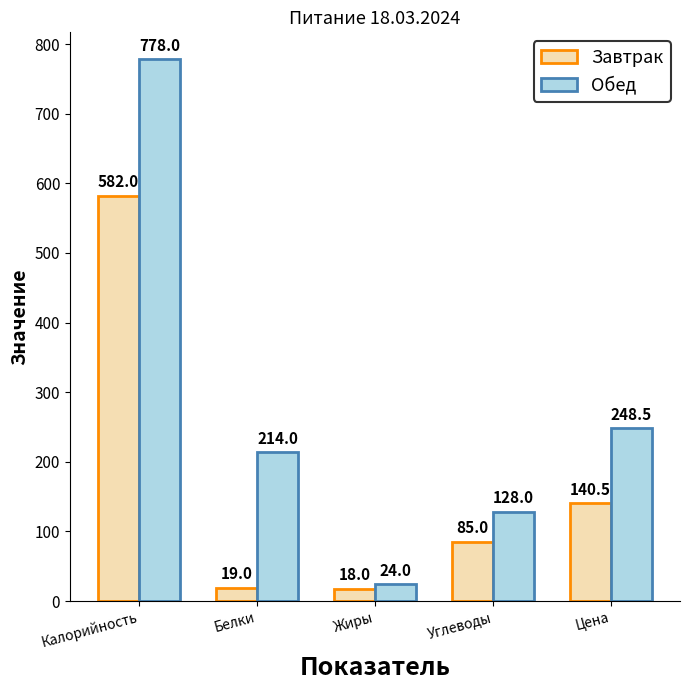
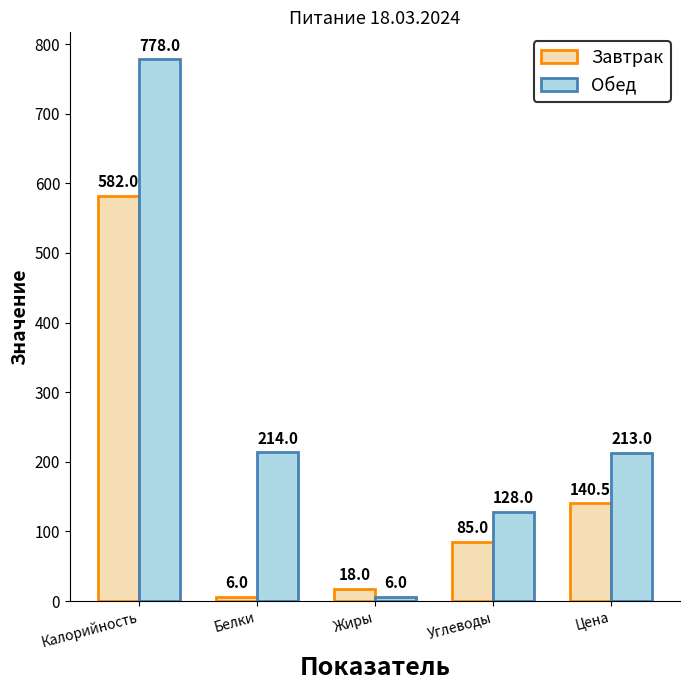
  {
    "Завтрак": {
      "Калорийность": 582.0,
-     "Белки": 19.0,
+     "Белки": 6.0,
      "Жиры": 18.0,
      "Углеводы": 85.0,
      "Цена": 140.5
    },
    "Обед": {
      "Калорийность": 778.0,
      "Белки": 214.0,
-     "Жиры": 24.0,
+     "Жиры": 6.0,
      "Углеводы": 128.0,
-     "Цена": 248.5
+     "Цена": 213.0
    }
  }
